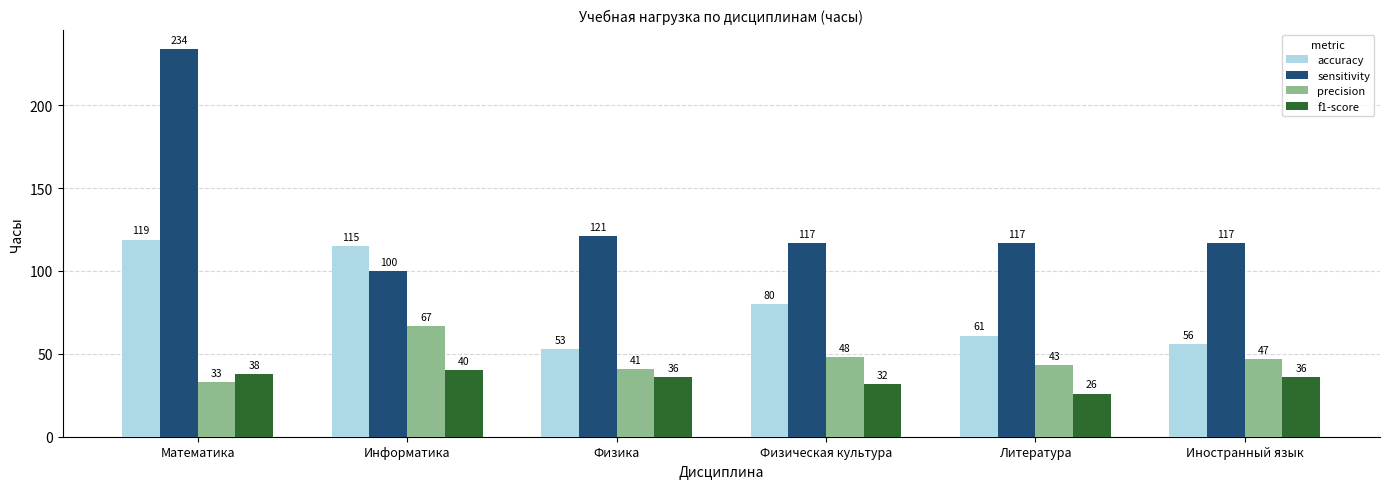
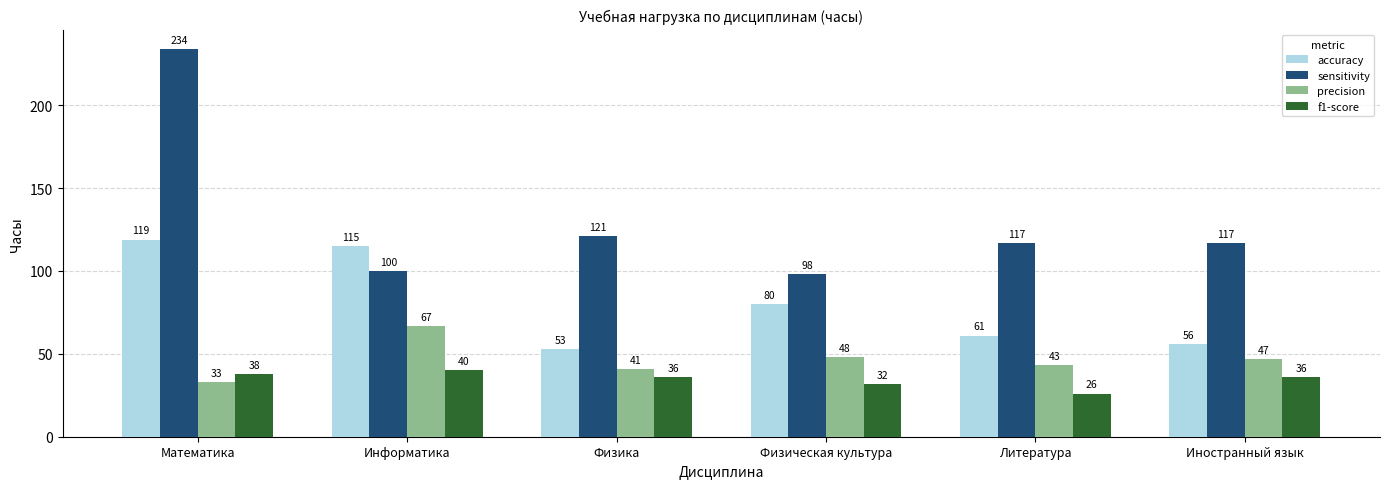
  {
    "accuracy": {
      "Математика": 119,
      "Информатика": 115,
      "Физика": 53,
      "Физическая культура": 80,
      "Литература": 61,
      "Иностранный язык": 56
    },
    "sensitivity": {
      "Математика": 234,
      "Информатика": 100,
      "Физика": 121,
-     "Физическая культура": 117,
+     "Физическая культура": 98,
      "Литература": 117,
      "Иностранный язык": 117
    },
    "precision": {
      "Математика": 33,
      "Информатика": 67,
      "Физика": 41,
      "Физическая культура": 48,
      "Литература": 43,
      "Иностранный язык": 47
    },
    "f1-score": {
      "Математика": 38,
      "Информатика": 40,
      "Физика": 36,
      "Физическая культура": 32,
      "Литература": 26,
      "Иностранный язык": 36
    }
  }
